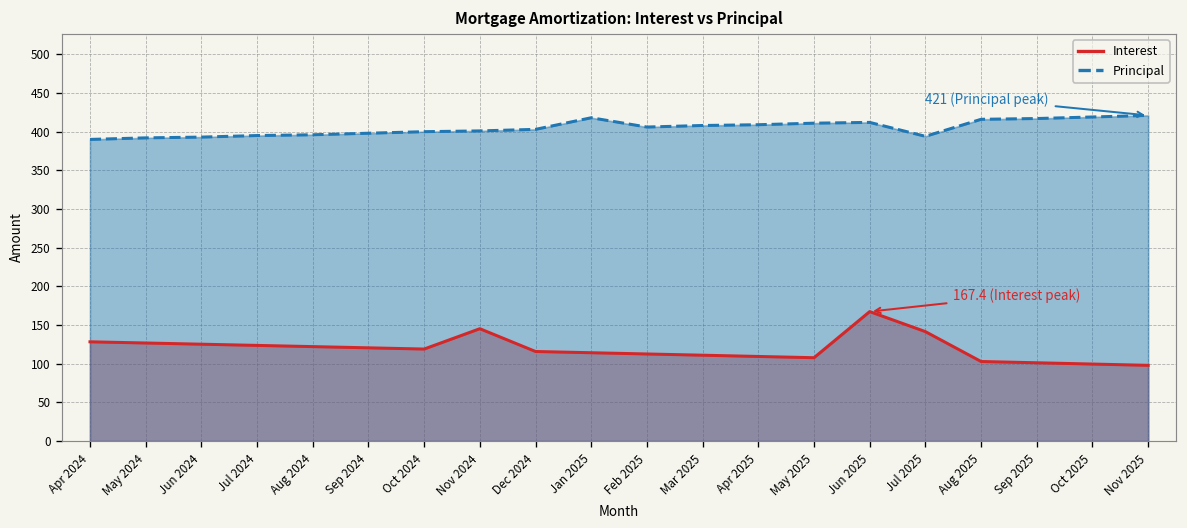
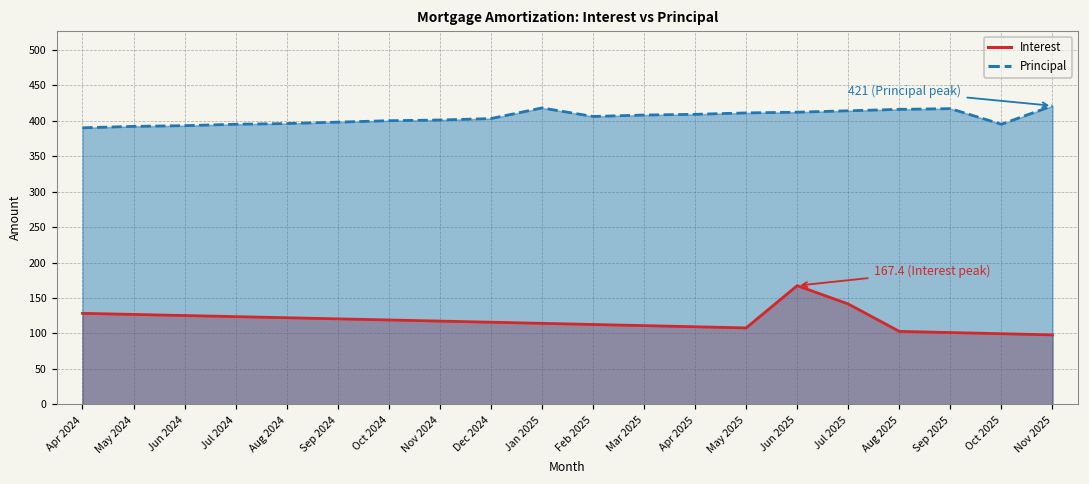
  {
    "Interest": {
      "Apr 2024": 130,
      "May 2024": 130,
      "Jun 2024": 130,
      "Jul 2024": 120,
      "Aug 2024": 120,
      "Sep 2024": 120,
      "Oct 2024": 120,
-     "Nov 2024": 150,
+     "Nov 2024": 120,
      "Dec 2024": 120,
      "Jan 2025": 110,
      "Feb 2025": 110,
      "Mar 2025": 110,
      "Apr 2025": 110,
      "May 2025": 110,
      "Jul 2025": 140,
      "Aug 2025": 100,
      "Sep 2025": 100,
      "Oct 2025": 100,
      "Nov 2025": 100
    },
    "Principal": {
      "Apr 2024": 390,
      "May 2024": 390,
      "Jun 2024": 390,
      "Jul 2024": 400,
      "Aug 2024": 400,
      "Sep 2024": 400,
      "Oct 2024": 400,
      "Nov 2024": 400,
      "Dec 2024": 400,
      "Jan 2025": 420,
      "Feb 2025": 410,
      "Mar 2025": 410,
      "Apr 2025": 410,
      "May 2025": 410,
      "Jun 2025": 410,
-     "Jul 2025": 390,
+     "Jul 2025": 410,
      "Aug 2025": 420,
-     "Oct 2025": 420,
+     "Oct 2025": 400,
      "Nov 2025": 420
    }
  }
